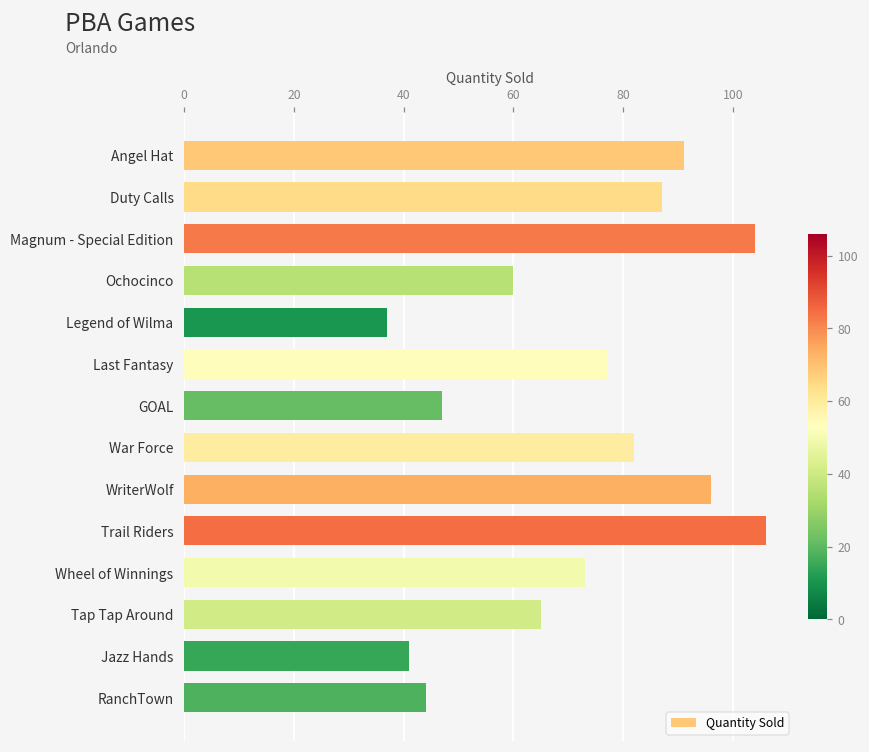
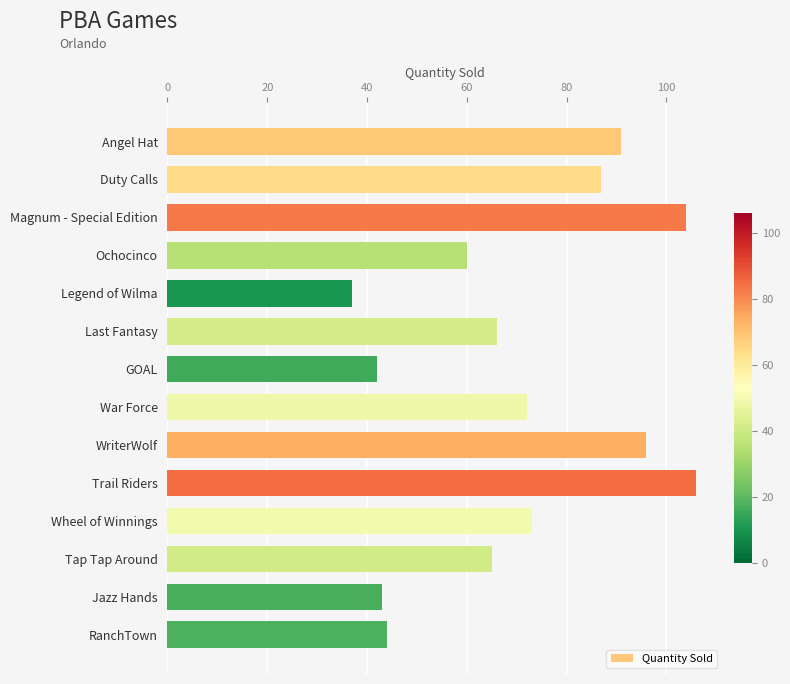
  {
    "Angel Hat": 91,
    "Duty Calls": 87,
    "Magnum - Special Edition": 104,
    "Ochocinco": 60,
    "Legend of Wilma": 37,
-   "Last Fantasy": 77,
-   "GOAL": 47,
-   "War Force": 82,
+   "Last Fantasy": 66,
+   "GOAL": 42,
+   "War Force": 72,
    "WriterWolf": 96,
    "Trail Riders": 106,
    "Wheel of Winnings": 73,
    "Tap Tap Around": 65,
-   "Jazz Hands": 41,
+   "Jazz Hands": 43,
    "RanchTown": 44
  }
